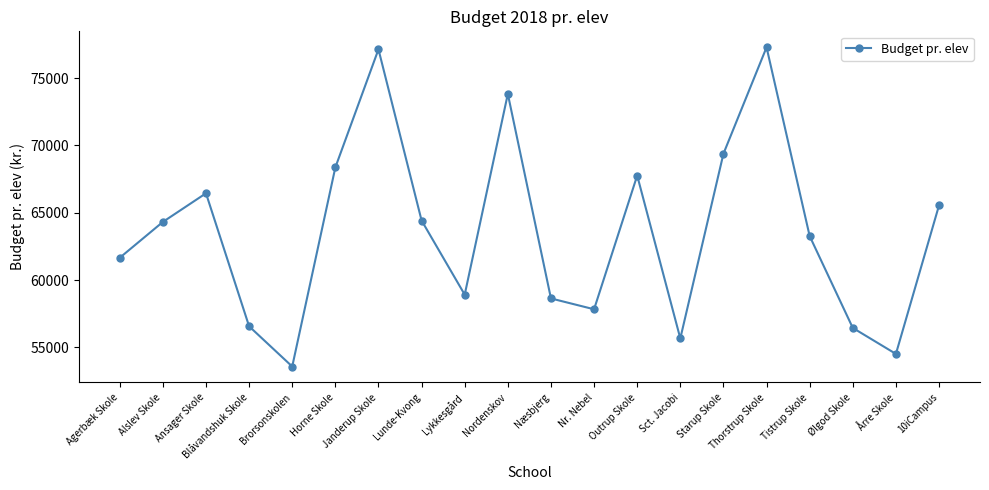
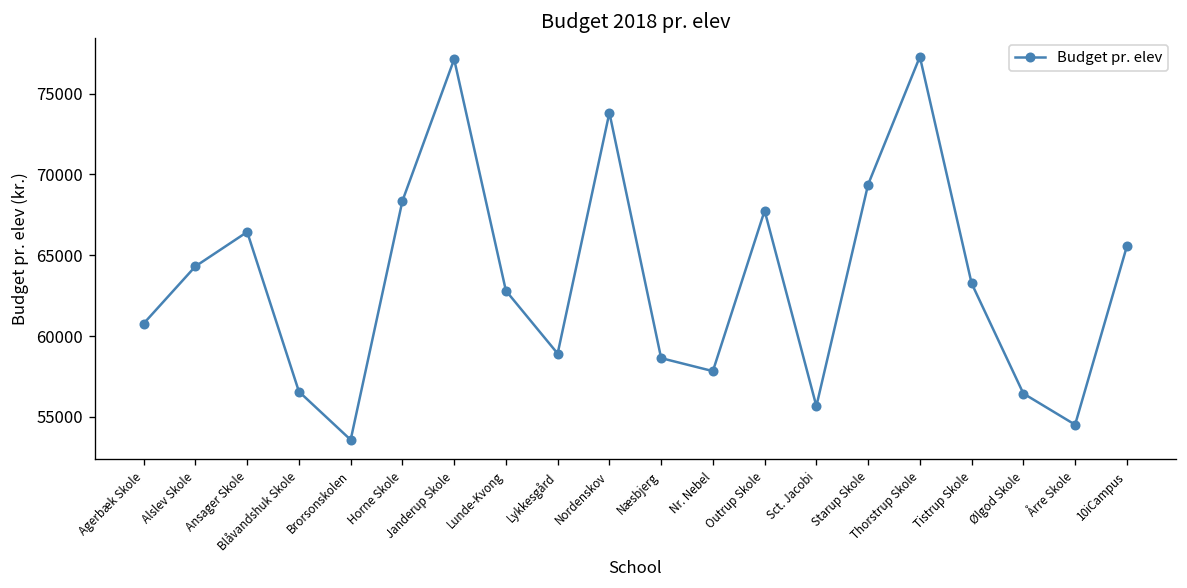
  {
-   "Agerbæk Skole": 61700,
+   "Agerbæk Skole": 60800,
    "Alslev Skole": 64300,
    "Ansager Skole": 66400,
    "Blåvandshuk Skole": 56600,
    "Brorsonskolen": 53600,
    "Horne Skole": 68400,
    "Janderup Skole": 77100,
-   "Lunde-Kvong": 64400,
+   "Lunde-Kvong": 62800,
    "Lykkesgård": 58900,
    "Nordenskov": 73800,
    "Næsbjerg": 58600,
    "Nr. Nebel": 57800,
    "Outrup Skole": 67800,
    "Sct. Jacobi": 55700,
    "Starup Skole": 69400,
    "Thorstrup Skole": 77300,
    "Tistrup Skole": 63300,
    "Ølgod Skole": 56500,
    "Årre Skole": 54500,
    "10iCampus": 65600
  }
